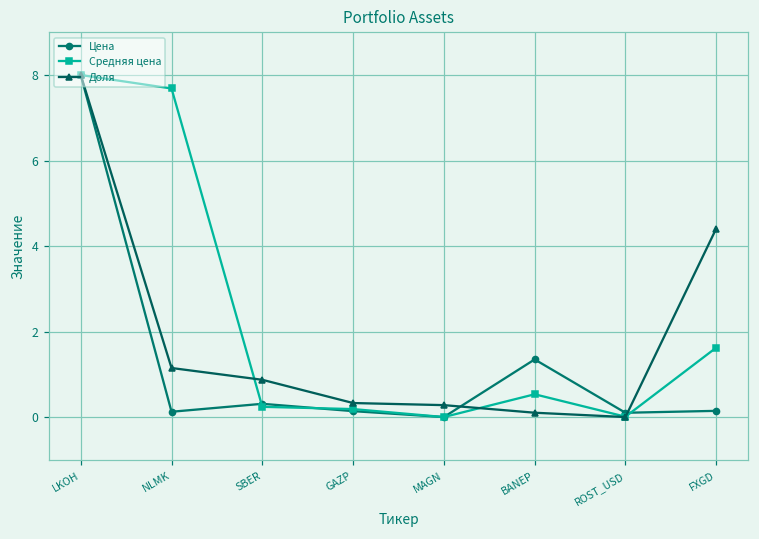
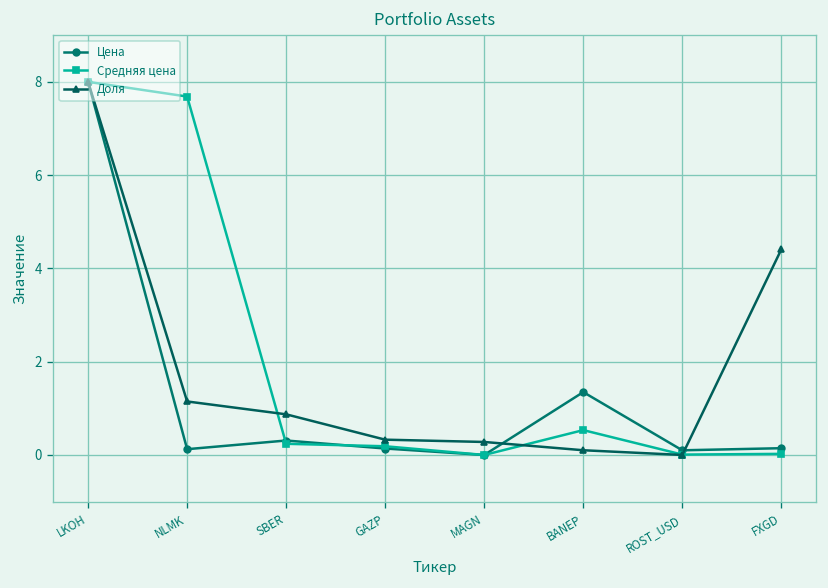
  {
    "Средняя цена": {
      "NLMK": 7.7,
      "SBER": 0.2,
      "BANEP": 0.5,
-     "FXGD": 1.6
+     "FXGD": 0.0
    }
  }
